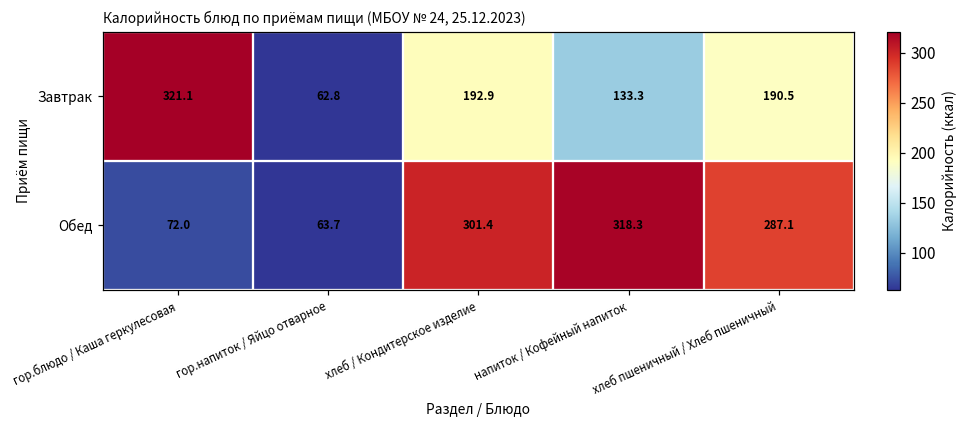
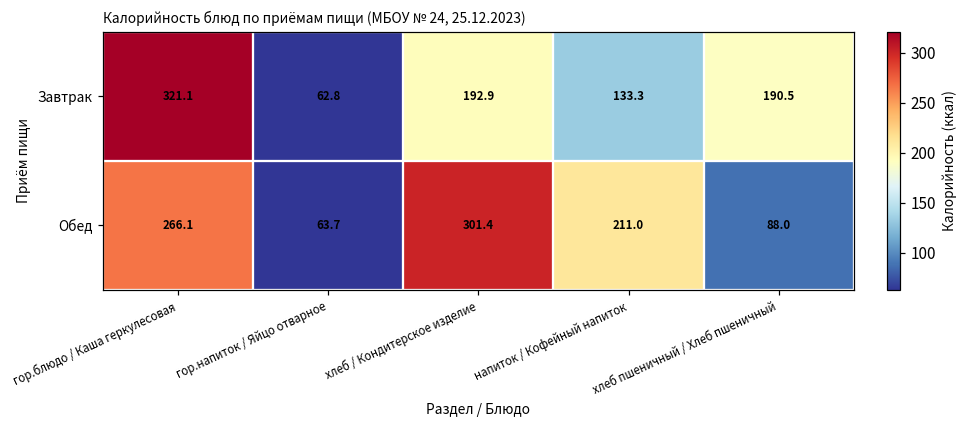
  {
    "Завтрак": {
      "гор.блюдо / Каша геркулесовая": 321.1,
      "гор.напиток / Яйцо отварное": 62.8,
      "хлеб / Кондитерское изделие": 192.9,
      "напиток / Кофейный напиток": 133.3,
      "хлеб пшеничный / Хлеб пшеничный": 190.5
    },
    "Обед": {
-     "гор.блюдо / Каша геркулесовая": 72.0,
+     "гор.блюдо / Каша геркулесовая": 266.1,
      "гор.напиток / Яйцо отварное": 63.7,
      "хлеб / Кондитерское изделие": 301.4,
-     "напиток / Кофейный напиток": 318.3,
-     "хлеб пшеничный / Хлеб пшеничный": 287.1
+     "напиток / Кофейный напиток": 211.0,
+     "хлеб пшеничный / Хлеб пшеничный": 88.0
    }
  }
